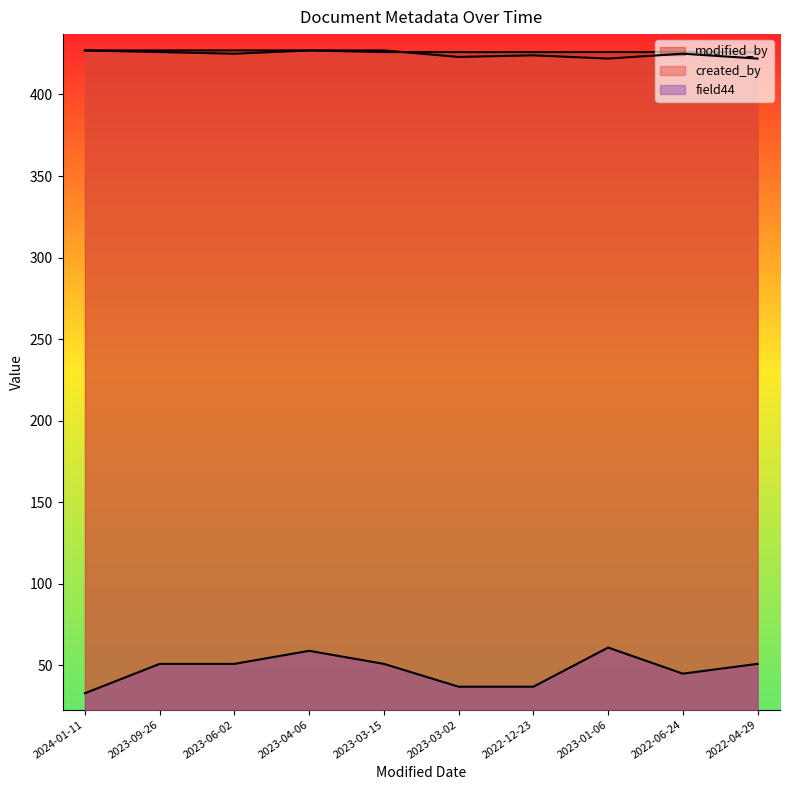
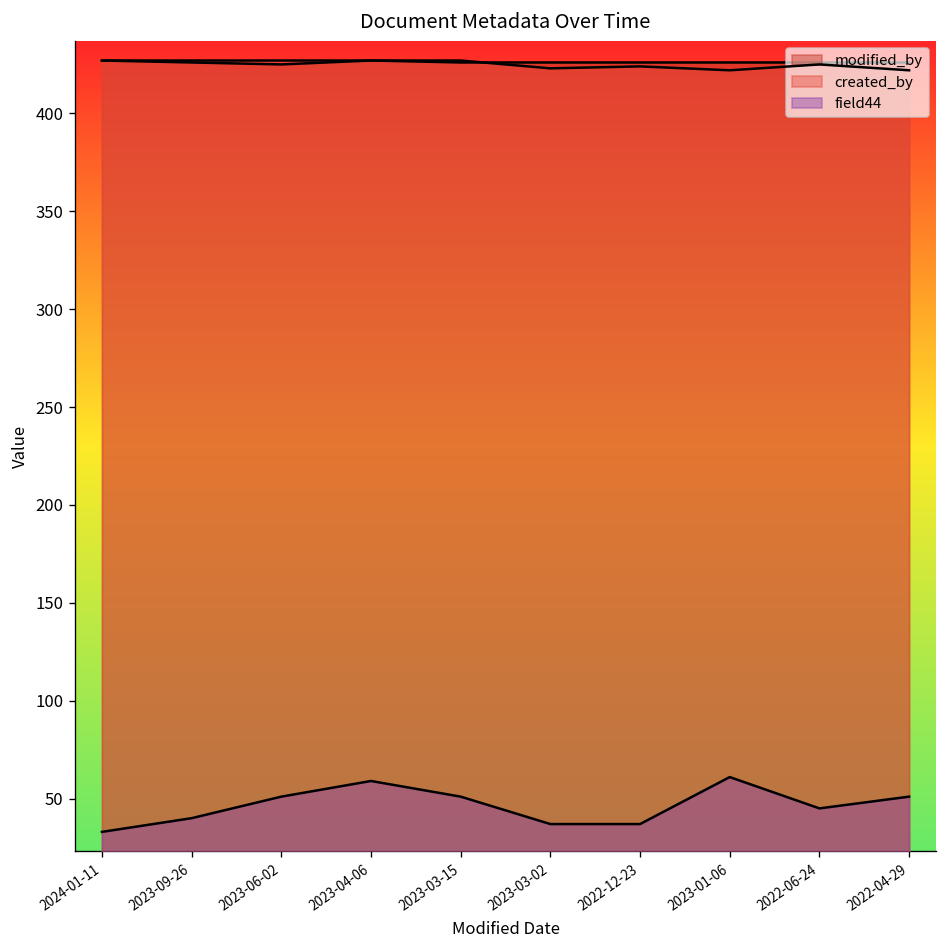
  {
    "field44": {
      "2024-01-11": 33,
-     "2023-09-26": 51,
+     "2023-09-26": 40,
      "2023-06-02": 51,
      "2023-04-06": 59,
      "2023-03-15": 51,
      "2023-03-02": 37,
      "2022-12-23": 37,
      "2023-01-06": 61,
      "2022-06-24": 45,
      "2022-04-29": 51
    }
  }
